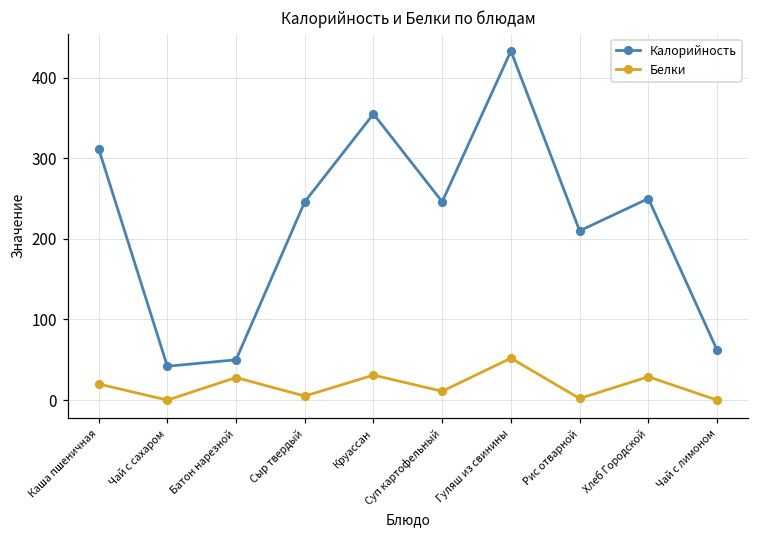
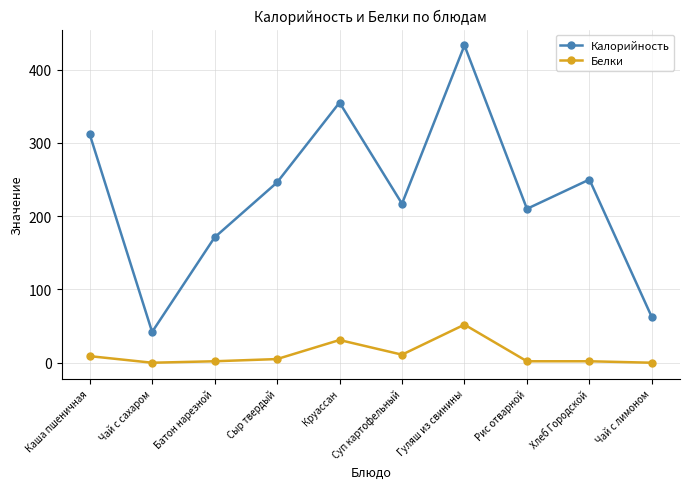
  {
    "Калорийность": {
      "Каша пшеничная": 310,
      "Чай с сахаром": 40,
-     "Батон нарезной": 50,
+     "Батон нарезной": 170,
      "Сыр твердый": 250,
      "Круассан": 360,
-     "Суп картофельный": 250,
+     "Суп картофельный": 220,
      "Гуляш из свинины": 430,
      "Рис отварной": 210,
      "Хлеб Городской": 250,
      "Чай с лимоном": 60
    },
    "Белки": {
-     "Каша пшеничная": 20,
+     "Каша пшеничная": 10,
      "Чай с сахаром": 0,
-     "Батон нарезной": 30,
+     "Батон нарезной": 0,
      "Сыр твердый": 10,
      "Круассан": 30,
      "Суп картофельный": 10,
      "Гуляш из свинины": 50,
      "Рис отварной": 0,
-     "Хлеб Городской": 30,
+     "Хлеб Городской": 0,
      "Чай с лимоном": 0
    }
  }
